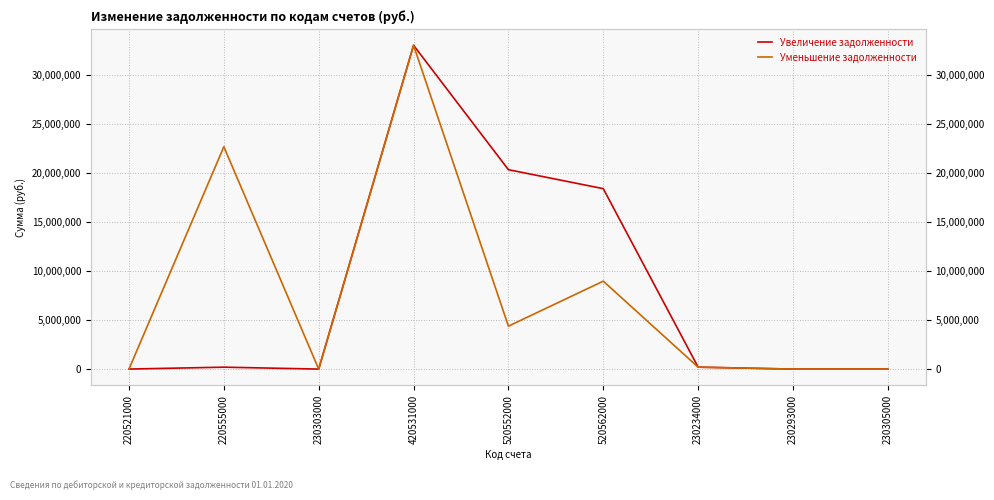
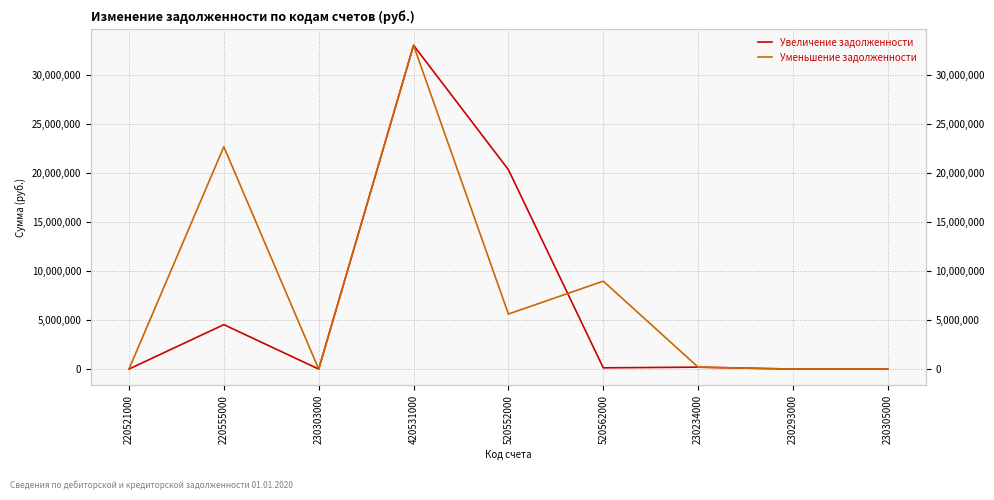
  {
    "Увеличение задолженности": {
-     "220555000": "0",
+     "220555000": "5,000,000",
      "520552000": "20,000,000",
-     "520562000": "18,000,000"
+     "520562000": "0"
    },
    "Уменьшение задолженности": {
      "220555000": "23,000,000",
-     "520552000": "4,000,000",
+     "520552000": "6,000,000",
      "520562000": "9,000,000"
    }
  }
